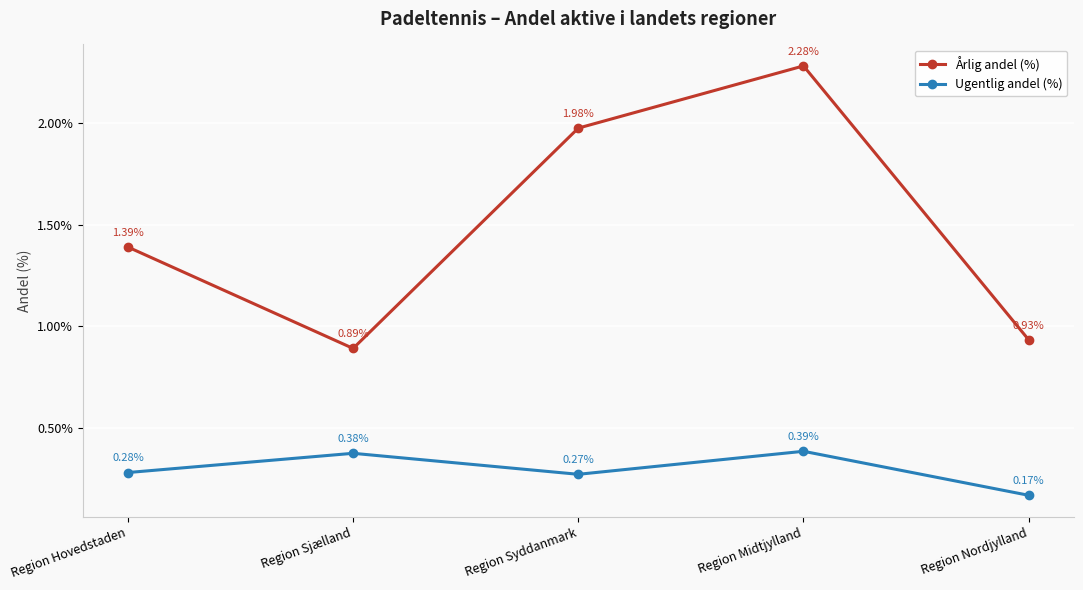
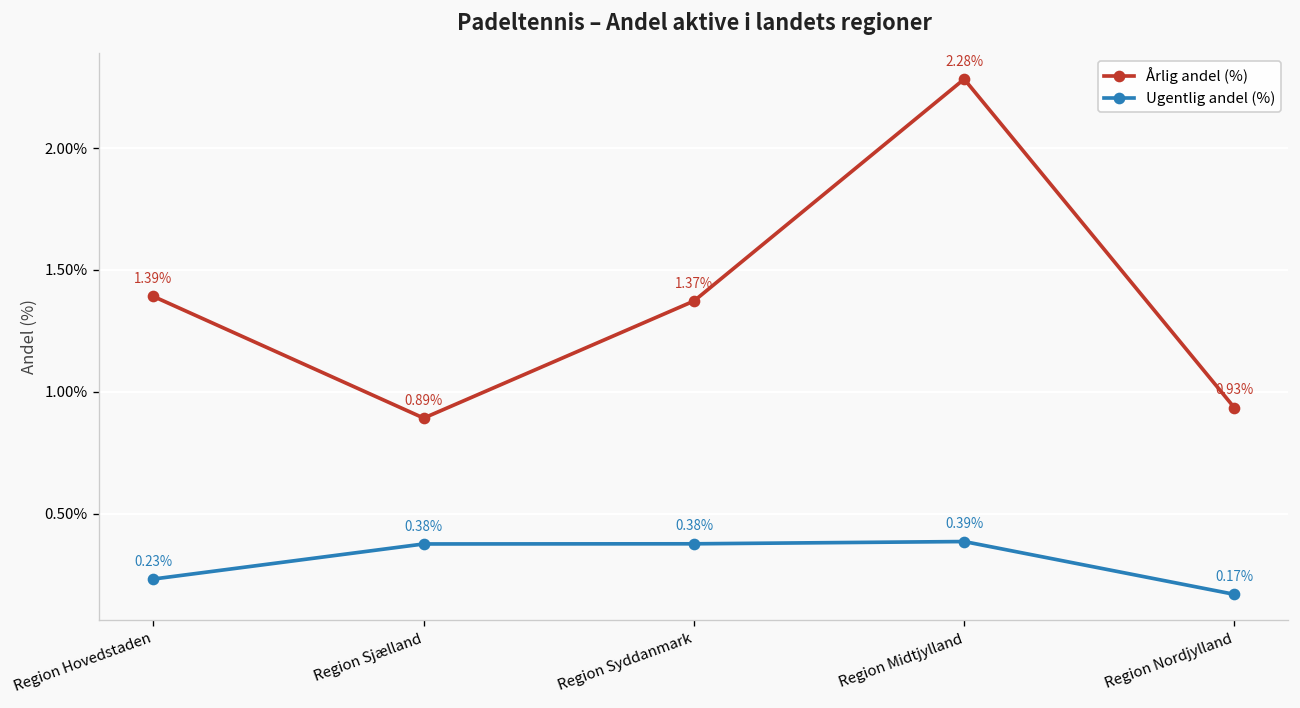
  {
    "Årlig andel (%)": {
      "Region Hovedstaden": "1.39%",
      "Region Sjælland": "0.89%",
-     "Region Syddanmark": "1.98%",
+     "Region Syddanmark": "1.37%",
      "Region Midtjylland": "2.28%",
      "Region Nordjylland": "0.93%"
    },
    "Ugentlig andel (%)": {
-     "Region Hovedstaden": "0.28%",
+     "Region Hovedstaden": "0.23%",
      "Region Sjælland": "0.38%",
-     "Region Syddanmark": "0.27%",
+     "Region Syddanmark": "0.38%",
      "Region Midtjylland": "0.39%",
      "Region Nordjylland": "0.17%"
    }
  }
